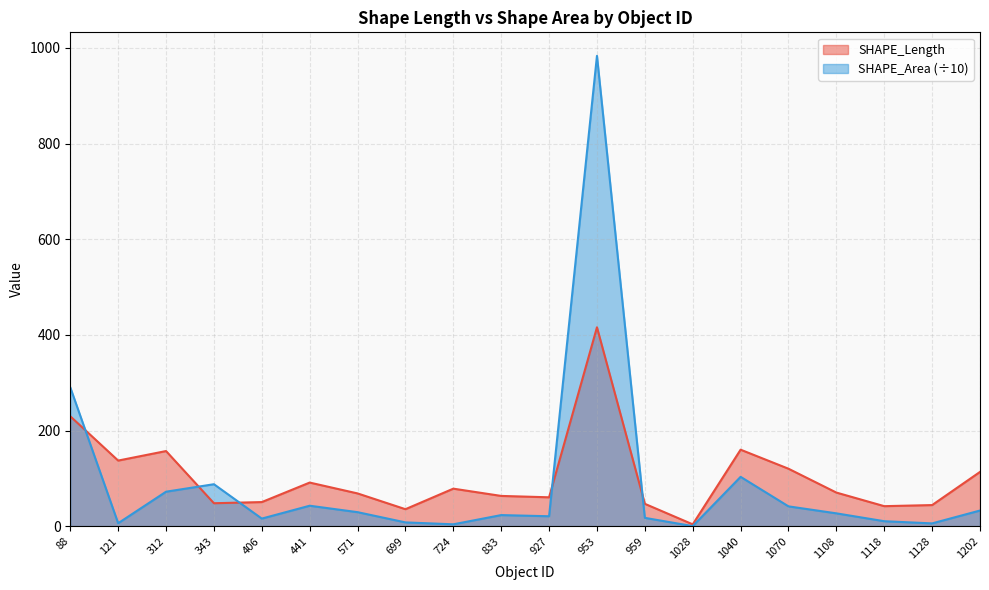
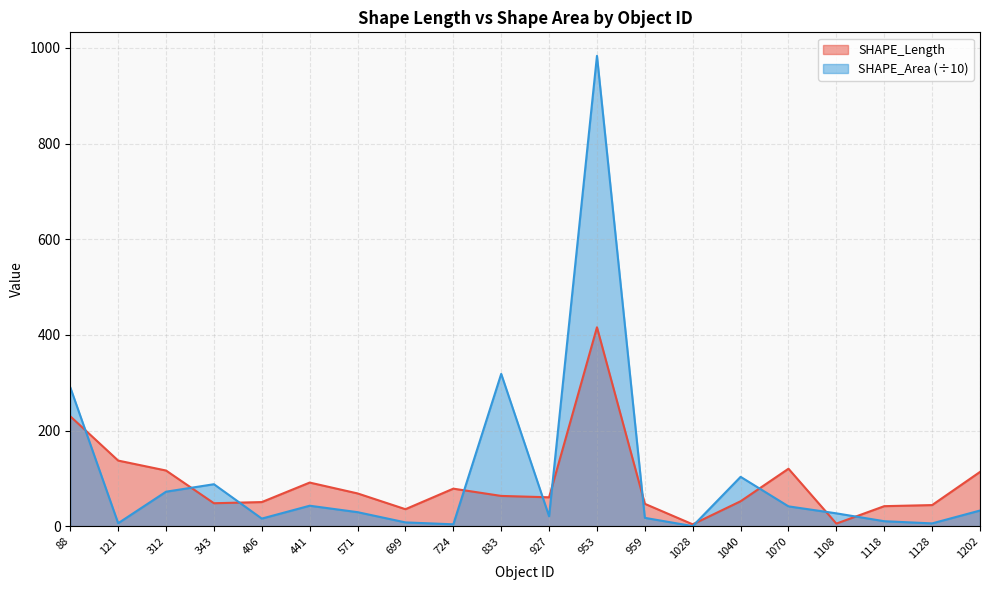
  {
    "SHAPE_Length": {
      "88": 230,
      "121": 140,
-     "312": 160,
+     "312": 120,
      "343": 50,
      "406": 50,
      "441": 90,
      "571": 70,
      "699": 40,
      "724": 80,
      "833": 60,
      "927": 60,
      "953": 420,
      "959": 50,
-     "1040": 160,
+     "1040": 50,
      "1070": 120,
-     "1108": 70,
+     "1108": 10,
      "1118": 40,
      "1128": 40,
      "1202": 110
    },
    "SHAPE_Area (÷10)": {
      "88": 290,
      "121": 10,
      "312": 70,
      "343": 90,
      "406": 20,
      "441": 40,
      "571": 30,
      "699": 10,
      "724": 0,
-     "833": 20,
+     "833": 320,
      "927": 20,
      "953": 980,
      "959": 20,
      "1040": 100,
      "1070": 40,
      "1108": 30,
      "1118": 10,
      "1128": 10,
      "1202": 30
    }
  }
